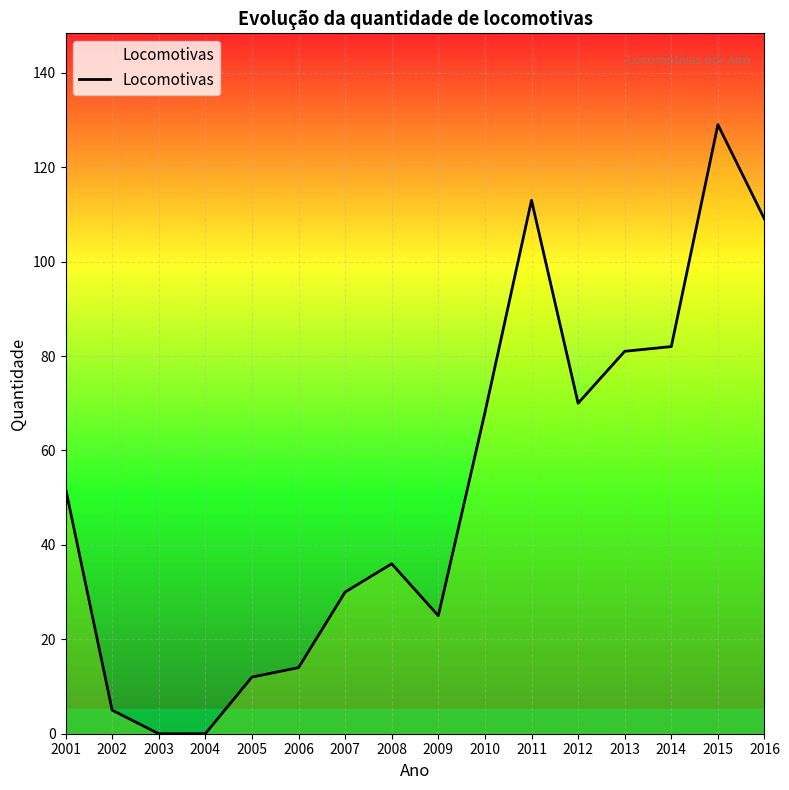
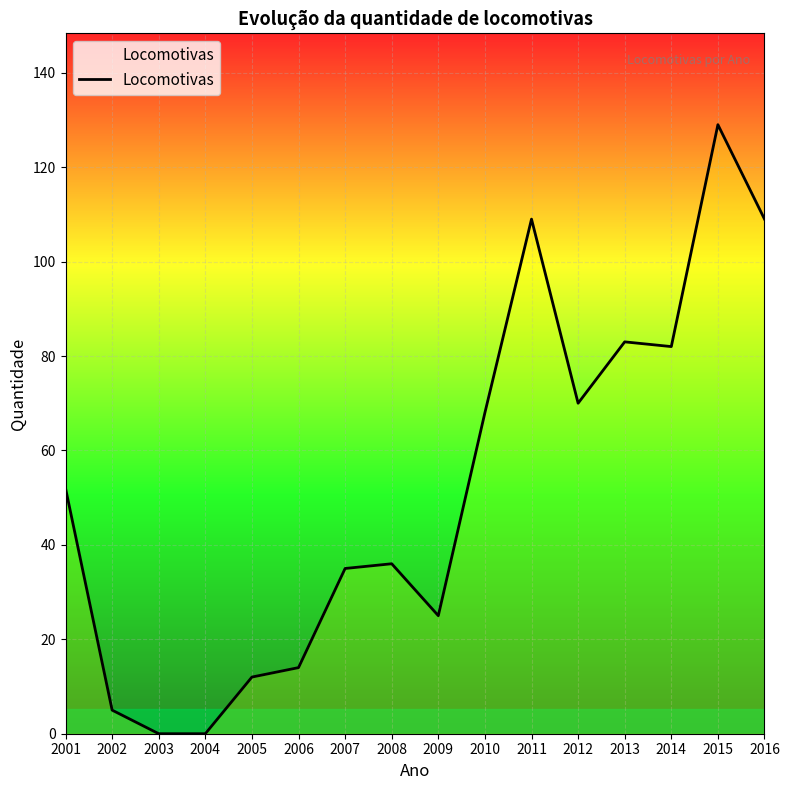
  {
    "2001": 52,
    "2005": 12,
    "2006": 14,
-   "2007": 30,
+   "2007": 35,
    "2008": 36,
    "2009": 25,
    "2010": 68,
-   "2011": 113,
+   "2011": 109,
    "2012": 70,
-   "2013": 81,
+   "2013": 83,
    "2014": 82,
    "2015": 129,
    "2016": 109
  }
